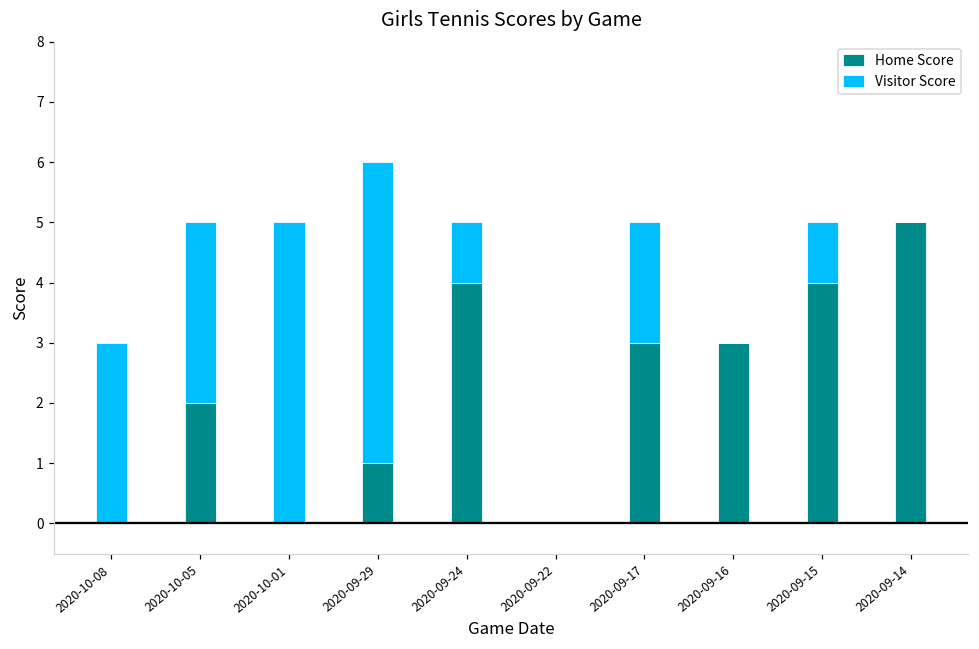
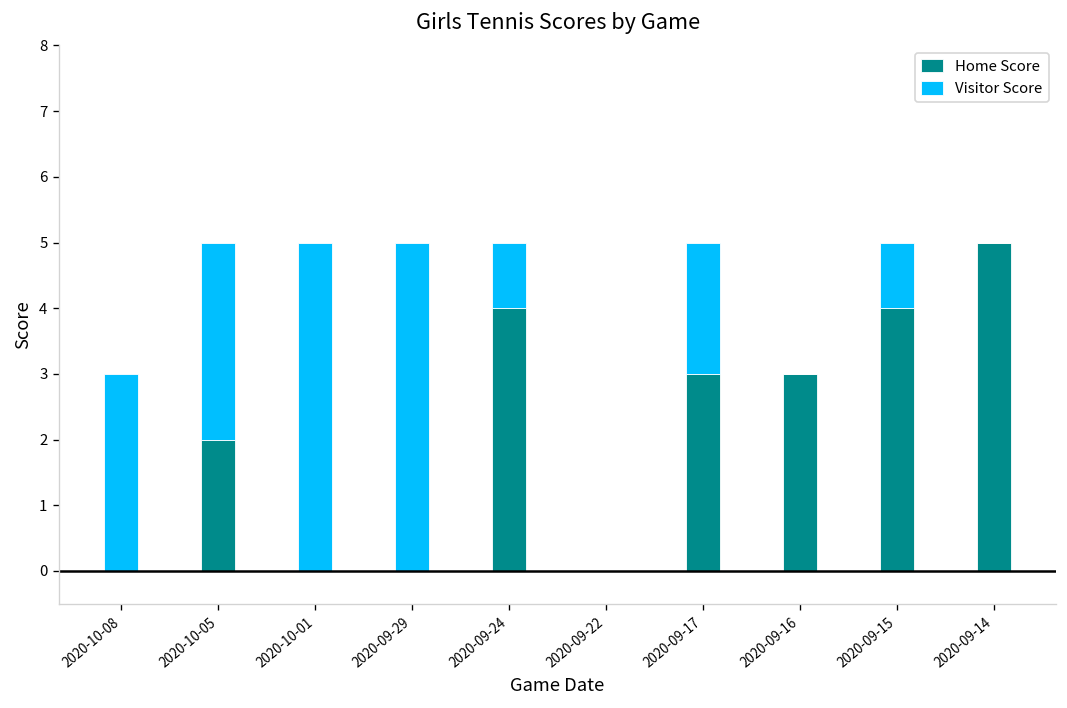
  {
    "Home Score": {
      "2020-10-08": 0,
      "2020-10-05": 2,
      "2020-10-01": 0,
-     "2020-09-29": 1,
+     "2020-09-29": 0,
      "2020-09-24": 4,
      "2020-09-22": 0,
      "2020-09-17": 3,
      "2020-09-16": 3,
      "2020-09-15": 4,
      "2020-09-14": 5
    }
  }
